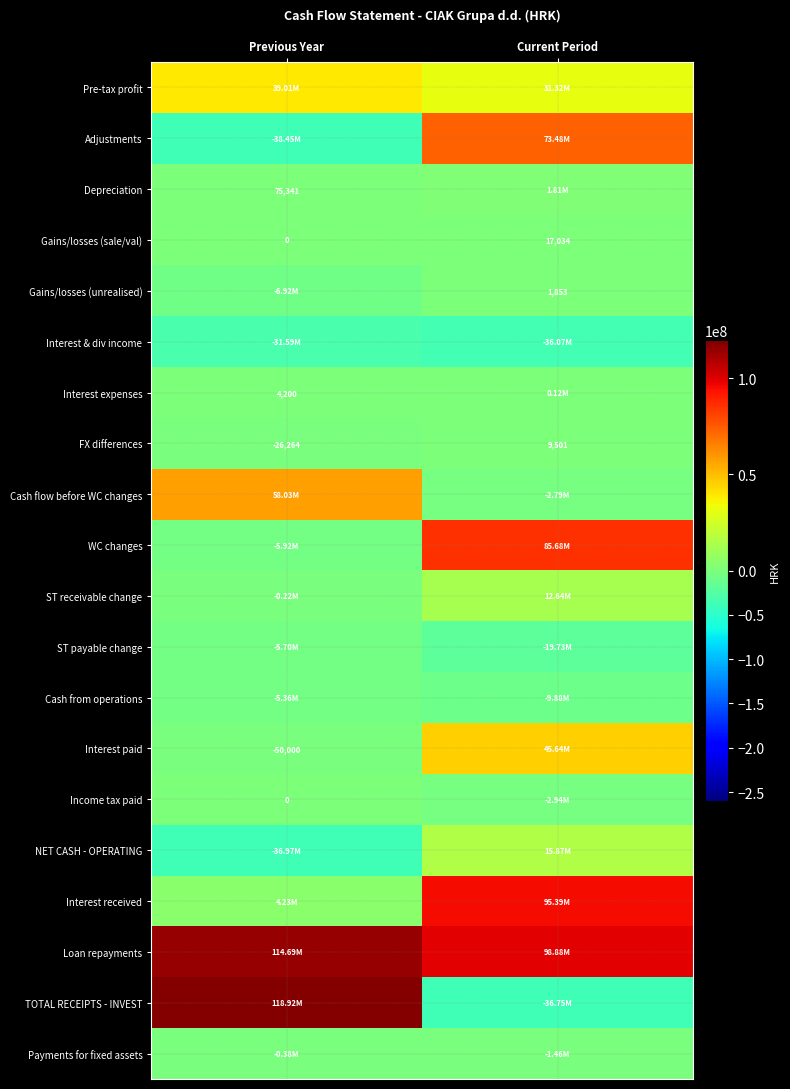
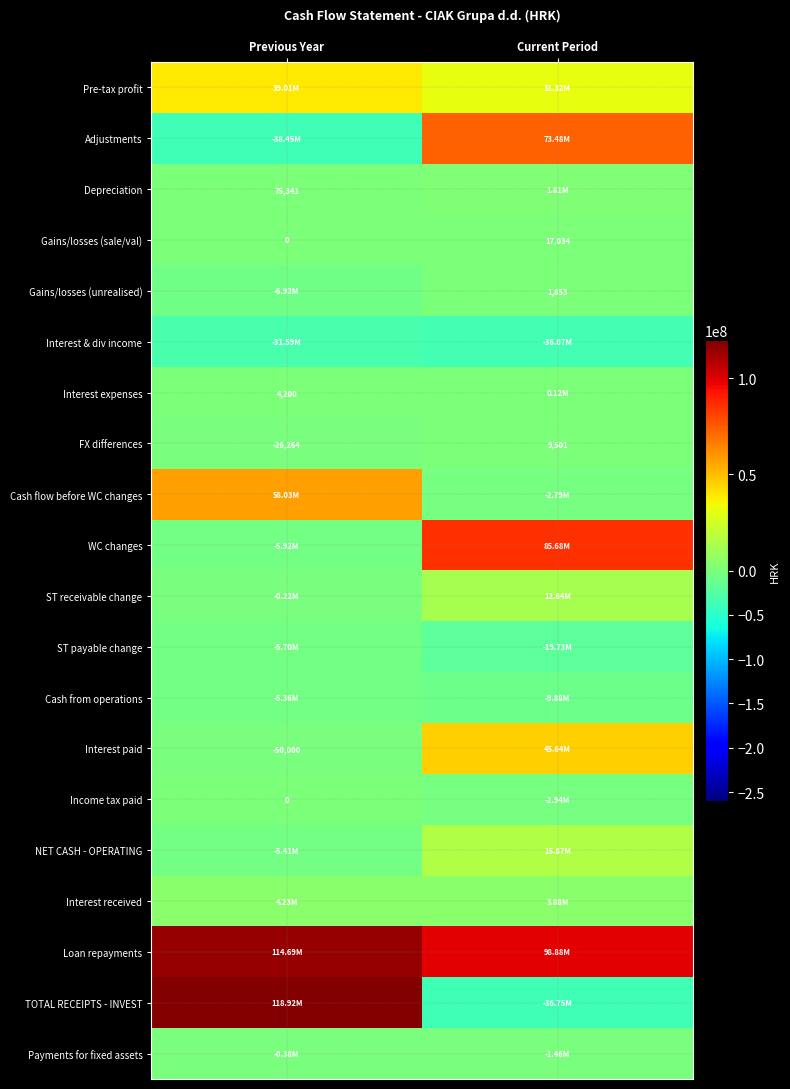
  {
    "Pre-tax profit": {
      "Previous Year": "39.01M",
      "Current Period": "31.32M"
    },
    "Adjustments": {
      "Previous Year": "-38.45M",
      "Current Period": "73.48M"
    },
    "Depreciation": {
      "Previous Year": "75,341",
      "Current Period": "1.81M"
    },
    "Gains/losses (sale/val)": {
      "Previous Year": "0",
      "Current Period": "17,034"
    },
    "Gains/losses (unrealised)": {
      "Previous Year": "-6.92M",
      "Current Period": "1,853"
    },
    "Interest & div income": {
      "Previous Year": "-31.59M",
      "Current Period": "-36.07M"
    },
    "Interest expenses": {
      "Previous Year": "4,200",
      "Current Period": "0.12M"
    },
    "FX differences": {
      "Previous Year": "-26,264",
      "Current Period": "9,501"
    },
    "Cash flow before WC changes": {
      "Previous Year": "58.03M",
      "Current Period": "-2.79M"
    },
    "WC changes": {
      "Previous Year": "-5.92M",
      "Current Period": "85.68M"
    },
    "ST receivable change": {
      "Previous Year": "-0.22M",
      "Current Period": "12.64M"
    },
    "ST payable change": {
      "Previous Year": "-5.70M",
      "Current Period": "-19.73M"
    },
    "Cash from operations": {
      "Previous Year": "-5.36M",
      "Current Period": "-9.88M"
    },
    "Interest paid": {
      "Previous Year": "-50,000",
      "Current Period": "45.64M"
    },
    "Income tax paid": {
      "Previous Year": "0",
      "Current Period": "-2.94M"
    },
    "NET CASH - OPERATING": {
-     "Previous Year": "-36.97M",
+     "Previous Year": "-5.41M",
      "Current Period": "15.87M"
    },
    "Interest received": {
      "Previous Year": "4.23M",
-     "Current Period": "95.39M"
+     "Current Period": "3.88M"
    },
    "Loan repayments": {
      "Previous Year": "114.69M",
      "Current Period": "98.88M"
    },
    "TOTAL RECEIPTS - INVEST": {
      "Previous Year": "118.92M",
      "Current Period": "-36.75M"
    },
    "Payments for fixed assets": {
      "Previous Year": "-0.38M",
      "Current Period": "-1.46M"
    }
  }
